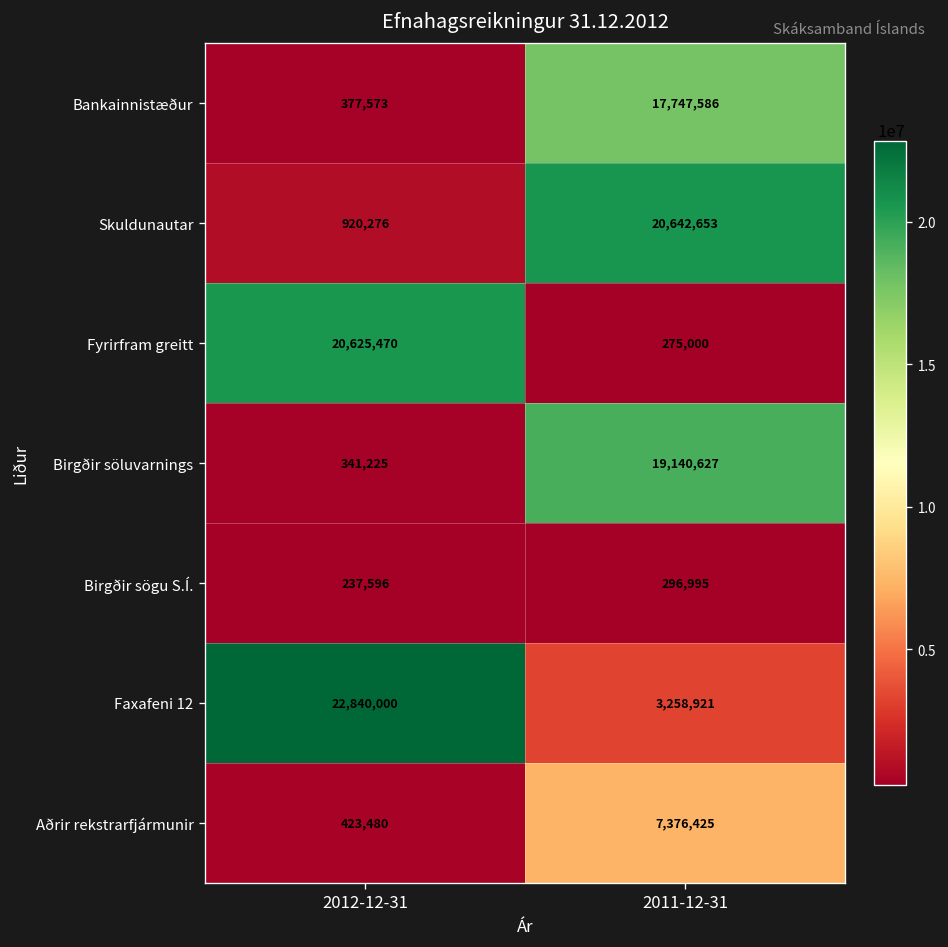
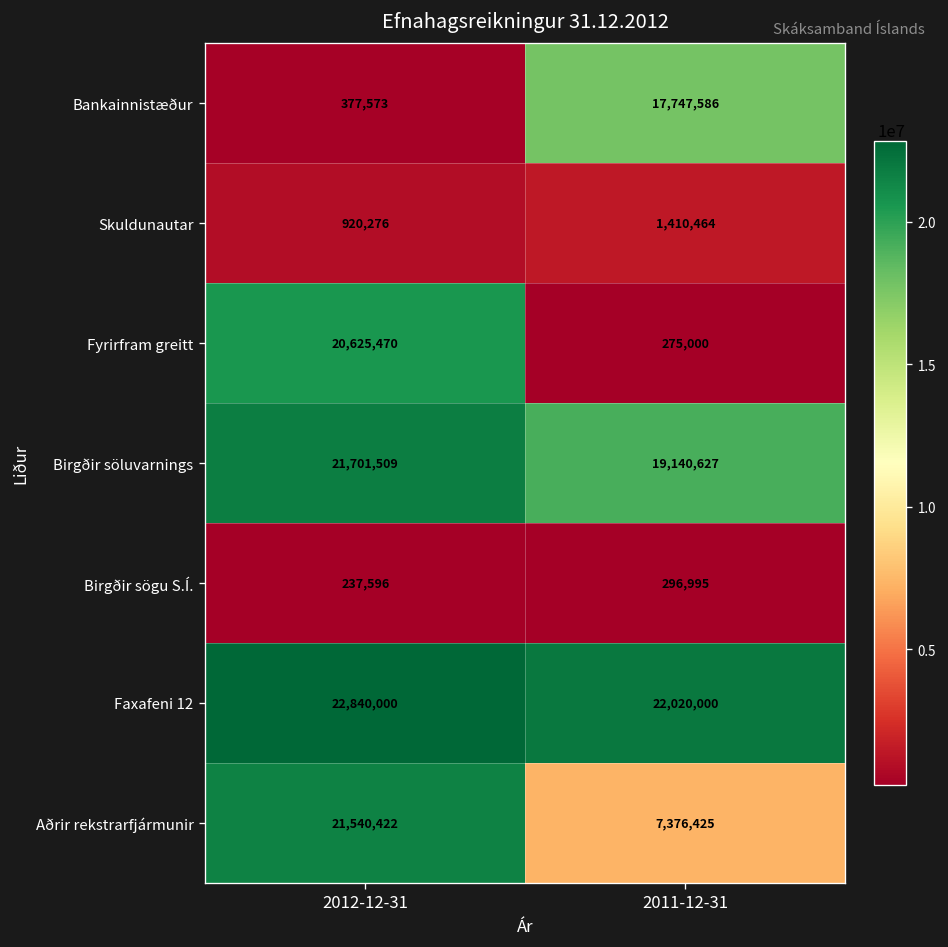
  {
    "Bankainnistæður": {
      "2012-12-31": "377,573",
      "2011-12-31": "17,747,586"
    },
    "Skuldunautar": {
      "2012-12-31": "920,276",
-     "2011-12-31": "20,642,653"
+     "2011-12-31": "1,410,464"
    },
    "Fyrirfram greitt": {
      "2012-12-31": "20,625,470",
      "2011-12-31": "275,000"
    },
    "Birgðir söluvarnings": {
-     "2012-12-31": "341,225",
+     "2012-12-31": "21,701,509",
      "2011-12-31": "19,140,627"
    },
    "Birgðir sögu S.Í.": {
      "2012-12-31": "237,596",
      "2011-12-31": "296,995"
    },
    "Faxafeni 12": {
      "2012-12-31": "22,840,000",
-     "2011-12-31": "3,258,921"
+     "2011-12-31": "22,020,000"
    },
    "Aðrir rekstrarfjármunir": {
-     "2012-12-31": "423,480",
+     "2012-12-31": "21,540,422",
      "2011-12-31": "7,376,425"
    }
  }
